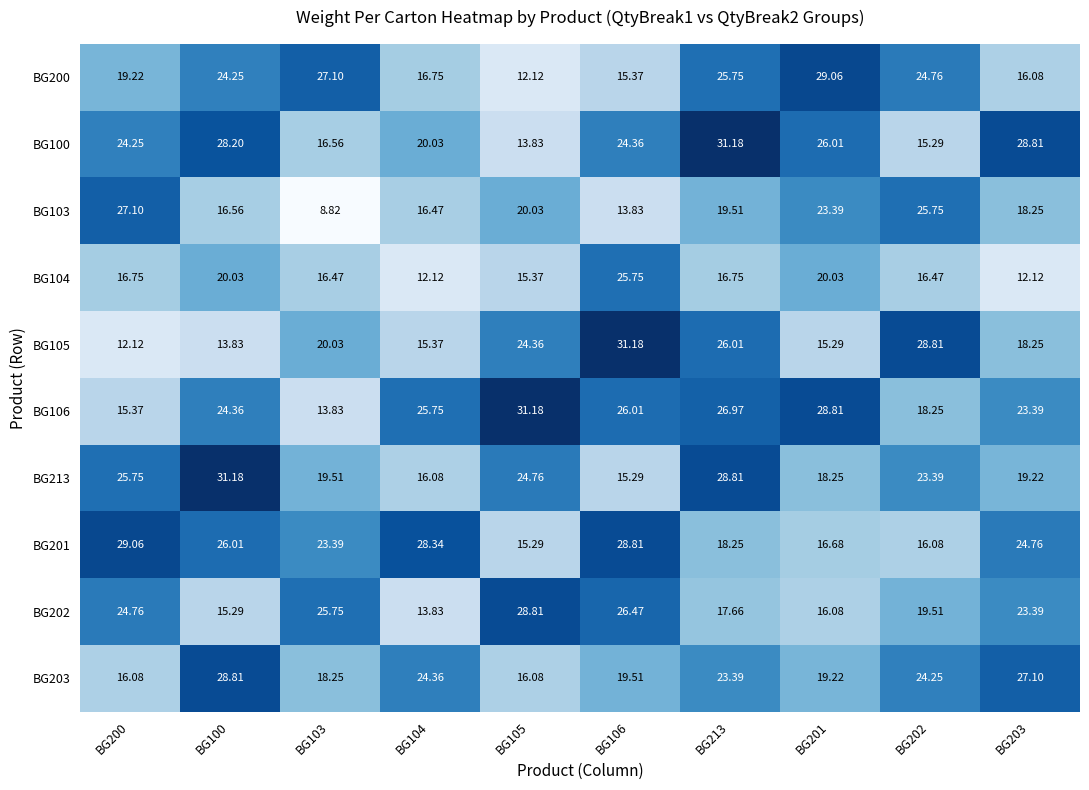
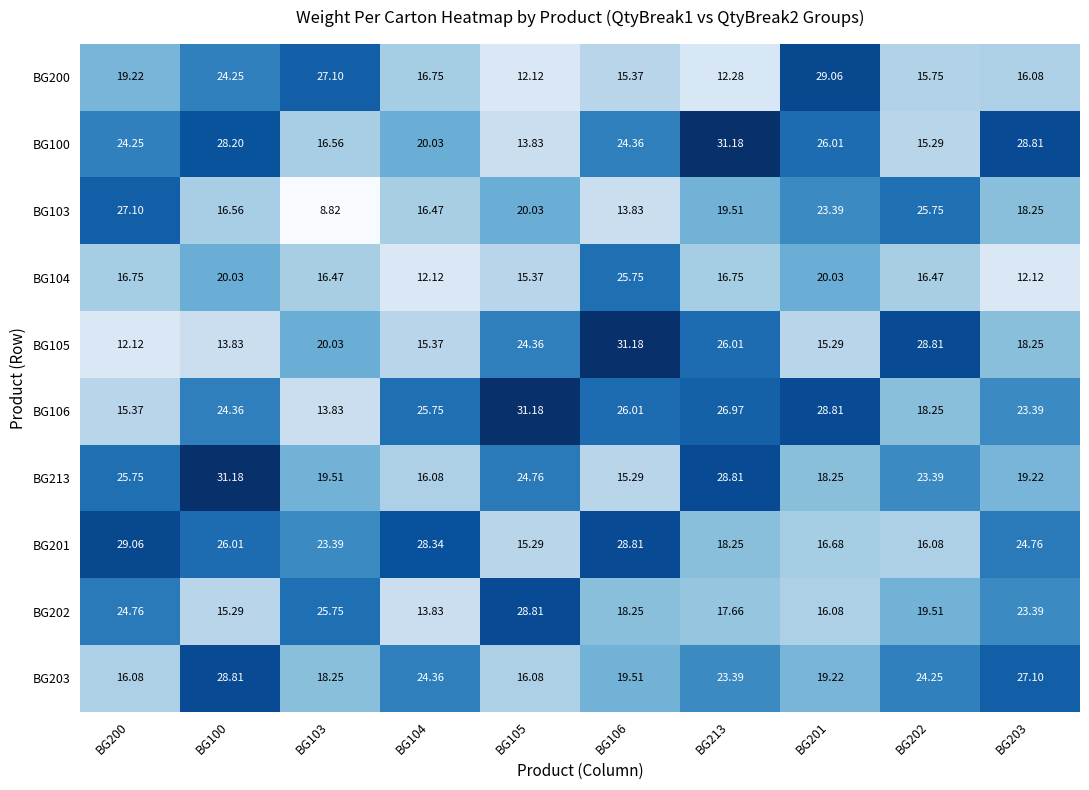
  {
    "BG200": {
      "BG200": 19.22,
      "BG100": 24.25,
      "BG103": 27.10,
      "BG104": 16.75,
      "BG105": 12.12,
      "BG106": 15.37,
-     "BG213": 25.75,
+     "BG213": 12.28,
      "BG201": 29.06,
-     "BG202": 24.76,
+     "BG202": 15.75,
      "BG203": 16.08
    },
    "BG100": {
      "BG200": 24.25,
      "BG100": 28.20,
      "BG103": 16.56,
      "BG104": 20.03,
      "BG105": 13.83,
      "BG106": 24.36,
      "BG213": 31.18,
      "BG201": 26.01,
      "BG202": 15.29,
      "BG203": 28.81
    },
    "BG103": {
      "BG200": 27.10,
      "BG100": 16.56,
      "BG103": 8.82,
      "BG104": 16.47,
      "BG105": 20.03,
      "BG106": 13.83,
      "BG213": 19.51,
      "BG201": 23.39,
      "BG202": 25.75,
      "BG203": 18.25
    },
    "BG104": {
      "BG200": 16.75,
      "BG100": 20.03,
      "BG103": 16.47,
      "BG104": 12.12,
      "BG105": 15.37,
      "BG106": 25.75,
      "BG213": 16.75,
      "BG201": 20.03,
      "BG202": 16.47,
      "BG203": 12.12
    },
    "BG105": {
      "BG200": 12.12,
      "BG100": 13.83,
      "BG103": 20.03,
      "BG104": 15.37,
      "BG105": 24.36,
      "BG106": 31.18,
      "BG213": 26.01,
      "BG201": 15.29,
      "BG202": 28.81,
      "BG203": 18.25
    },
    "BG106": {
      "BG200": 15.37,
      "BG100": 24.36,
      "BG103": 13.83,
      "BG104": 25.75,
      "BG105": 31.18,
      "BG106": 26.01,
      "BG213": 26.97,
      "BG201": 28.81,
      "BG202": 18.25,
      "BG203": 23.39
    },
    "BG213": {
      "BG200": 25.75,
      "BG100": 31.18,
      "BG103": 19.51,
      "BG104": 16.08,
      "BG105": 24.76,
      "BG106": 15.29,
      "BG213": 28.81,
      "BG201": 18.25,
      "BG202": 23.39,
      "BG203": 19.22
    },
    "BG201": {
      "BG200": 29.06,
      "BG100": 26.01,
      "BG103": 23.39,
      "BG104": 28.34,
      "BG105": 15.29,
      "BG106": 28.81,
      "BG213": 18.25,
      "BG201": 16.68,
      "BG202": 16.08,
      "BG203": 24.76
    },
    "BG202": {
      "BG200": 24.76,
      "BG100": 15.29,
      "BG103": 25.75,
      "BG104": 13.83,
      "BG105": 28.81,
-     "BG106": 26.47,
+     "BG106": 18.25,
      "BG213": 17.66,
      "BG201": 16.08,
      "BG202": 19.51,
      "BG203": 23.39
    },
    "BG203": {
      "BG200": 16.08,
      "BG100": 28.81,
      "BG103": 18.25,
      "BG104": 24.36,
      "BG105": 16.08,
      "BG106": 19.51,
      "BG213": 23.39,
      "BG201": 19.22,
      "BG202": 24.25,
      "BG203": 27.10
    }
  }
